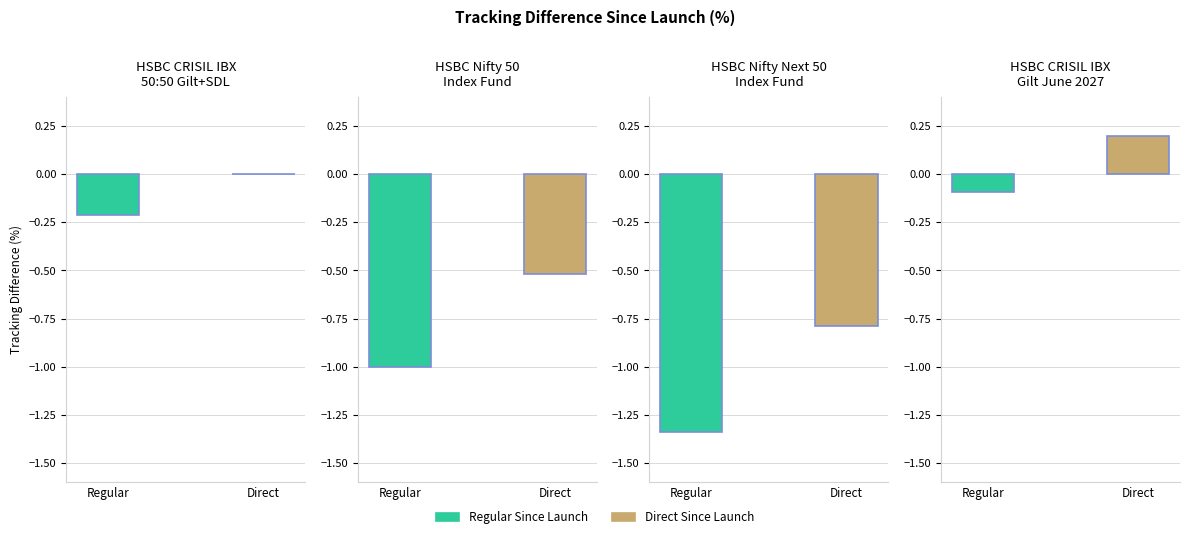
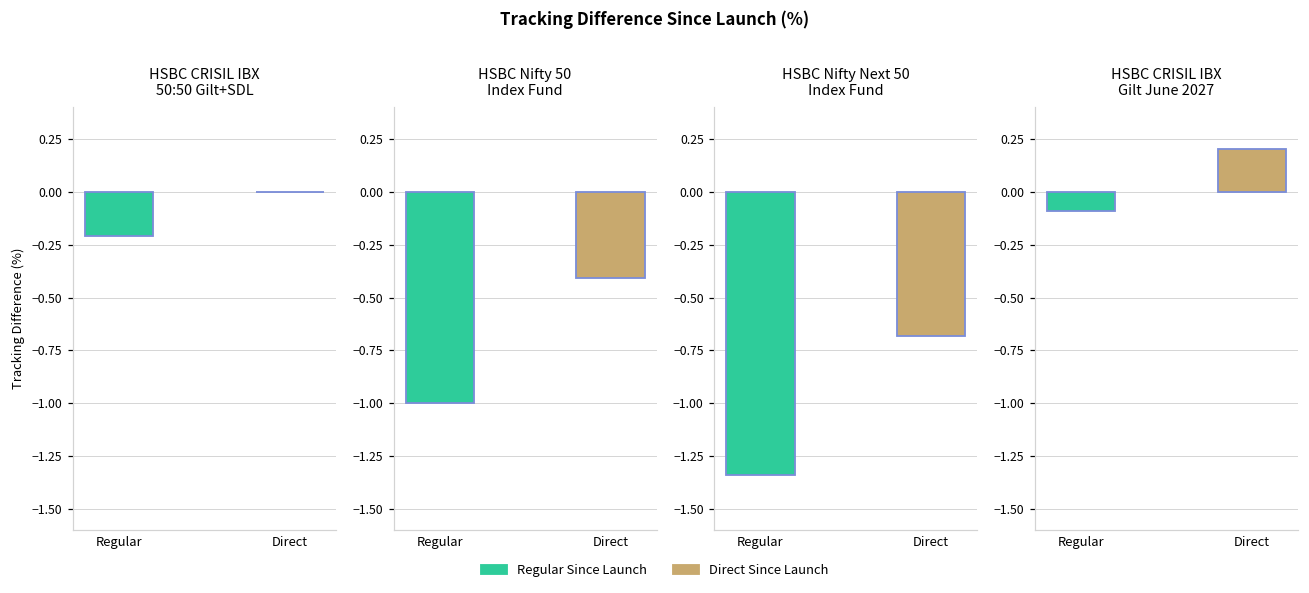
  {
    "HSBC CRISIL IBX 50:50 Gilt+SDL": {
      "Regular": -0.21,
      "Direct": 0.00
    },
    "HSBC Nifty 50 Index Fund": {
      "Regular": -1.00,
-     "Direct": -0.52
+     "Direct": -0.41
    },
    "HSBC Nifty Next 50 Index Fund": {
      "Regular": -1.34,
-     "Direct": -0.79
+     "Direct": -0.68
    },
    "HSBC CRISIL IBX Gilt June 2027": {
      "Regular": -0.09,
      "Direct": 0.20
    }
  }
